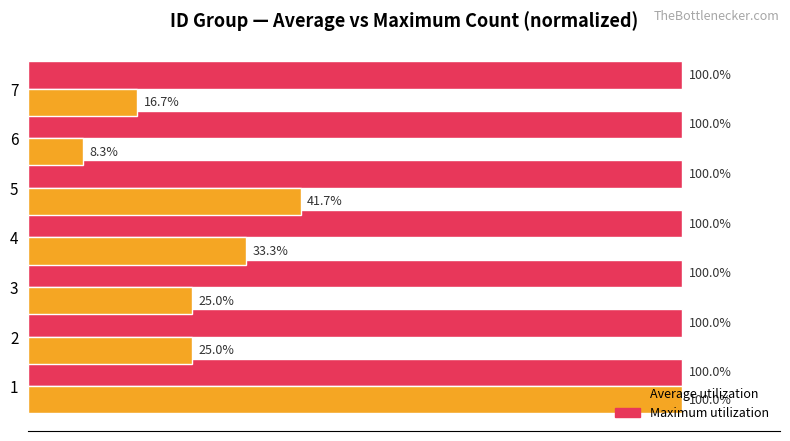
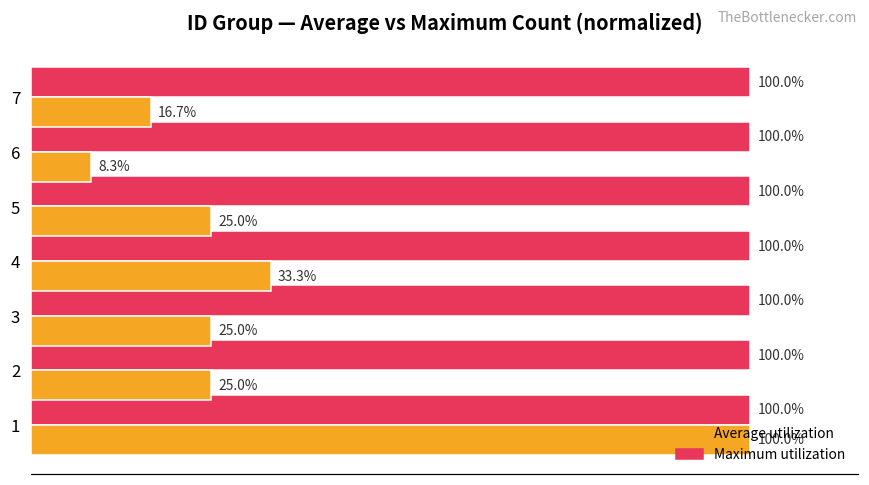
  {
    "Maximum utilization": {
      "7": "100.0%",
      "6": "100.0%",
      "5": "100.0%",
      "4": "100.0%",
      "3": "100.0%",
      "2": "100.0%",
      "1": "100.0%"
    },
    "Average utilization": {
      "7": "16.7%",
      "6": "8.3%",
-     "5": "41.7%",
+     "5": "25.0%",
      "4": "33.3%",
      "3": "25.0%",
      "2": "25.0%",
      "1": "100.0%"
    }
  }
